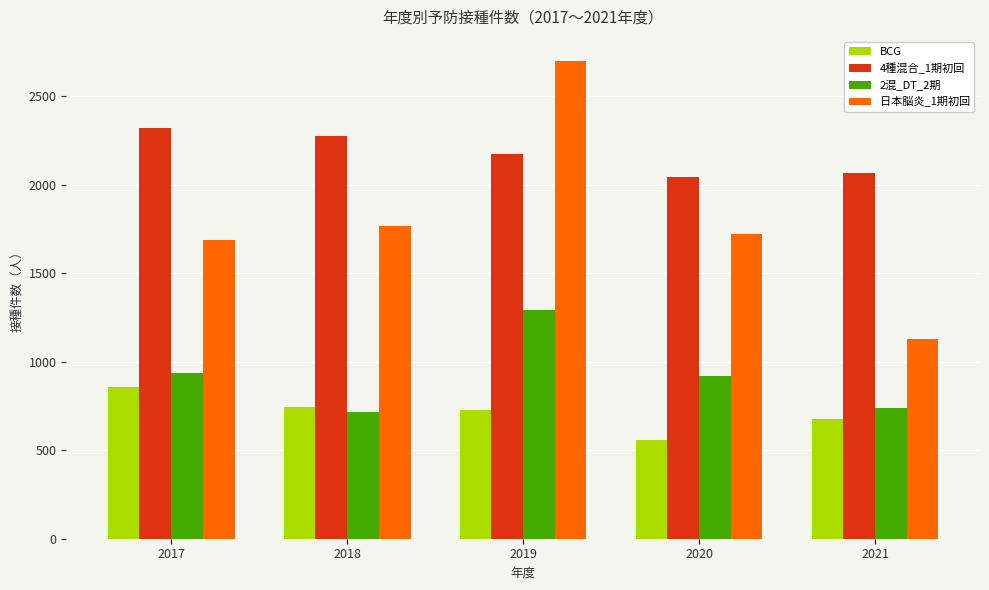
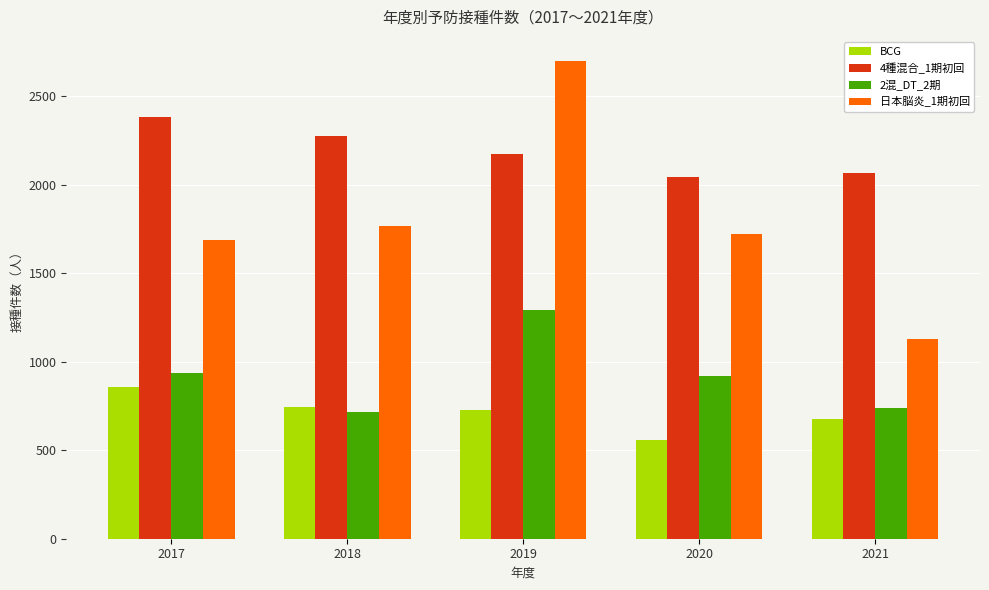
  {
    "BCG": {
      "2017": 860,
      "2018": 750,
      "2019": 730,
      "2020": 560,
      "2021": 680
    },
    "4種混合_1期初回": {
-     "2017": 2320,
+     "2017": 2380,
      "2018": 2280,
      "2019": 2170,
      "2020": 2040,
      "2021": 2070
    },
    "2混_DT_2期": {
      "2017": 940,
      "2018": 720,
      "2019": 1290,
      "2020": 920,
      "2021": 740
    },
    "日本脳炎_1期初回": {
      "2017": 1690,
      "2018": 1770,
      "2019": 2700,
      "2020": 1720,
      "2021": 1130
    }
  }
